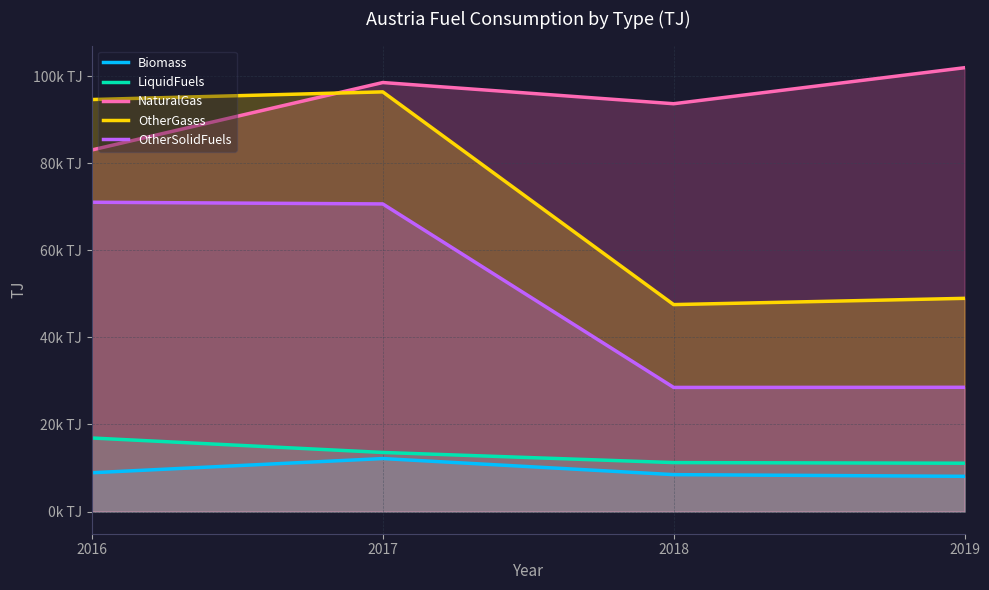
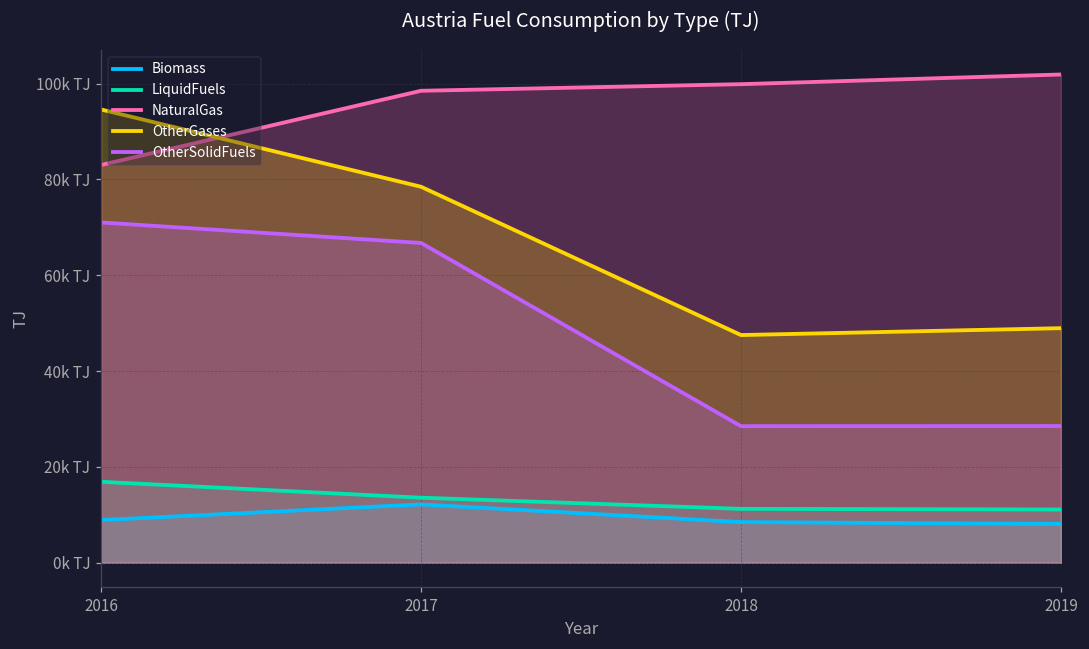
  {
    "Biomass": {
      "2016": "9k TJ",
      "2017": "12k TJ",
      "2018": "8k TJ",
      "2019": "8k TJ"
    },
    "LiquidFuels": {
      "2016": "17k TJ",
      "2017": "14k TJ",
      "2018": "11k TJ",
      "2019": "11k TJ"
    },
    "NaturalGas": {
      "2016": "83k TJ",
      "2017": "99k TJ",
-     "2018": "94k TJ",
+     "2018": "100k TJ",
      "2019": "102k TJ"
    },
    "OtherGases": {
      "2016": "95k TJ",
-     "2017": "96k TJ",
+     "2017": "78k TJ",
      "2018": "48k TJ",
      "2019": "49k TJ"
    },
    "OtherSolidFuels": {
      "2016": "71k TJ",
-     "2017": "71k TJ",
+     "2017": "67k TJ",
      "2018": "29k TJ",
      "2019": "29k TJ"
    }
  }
